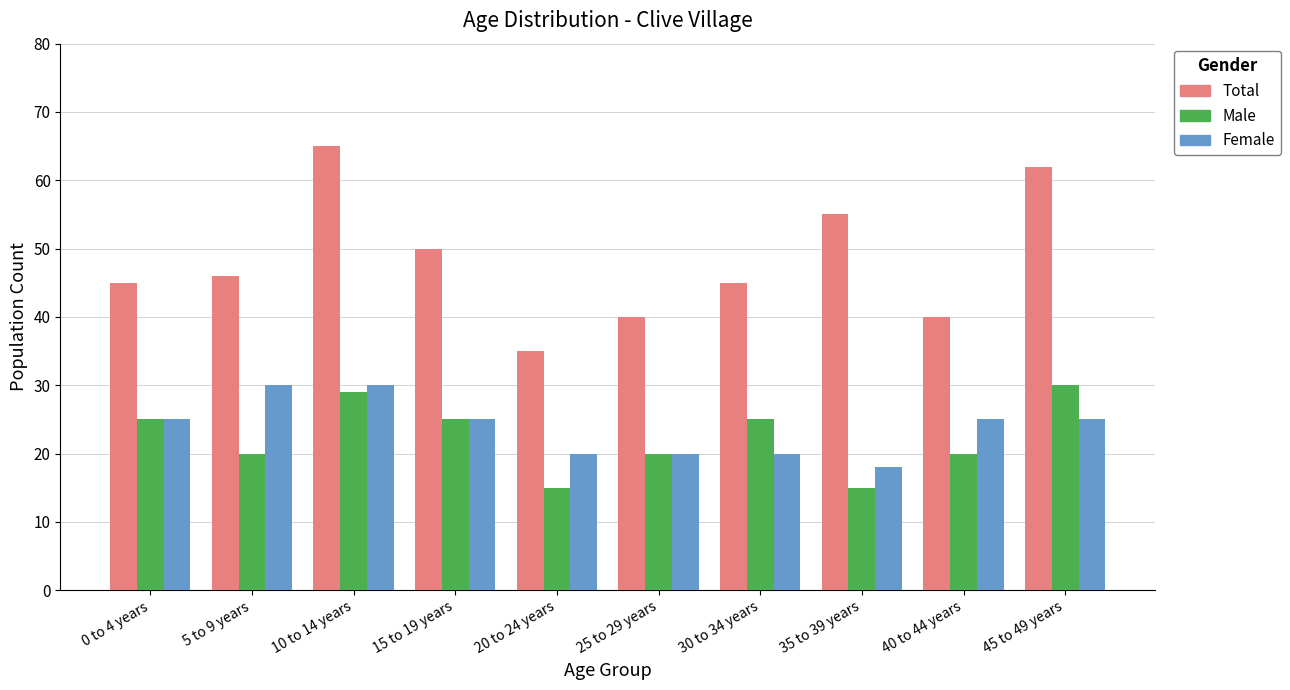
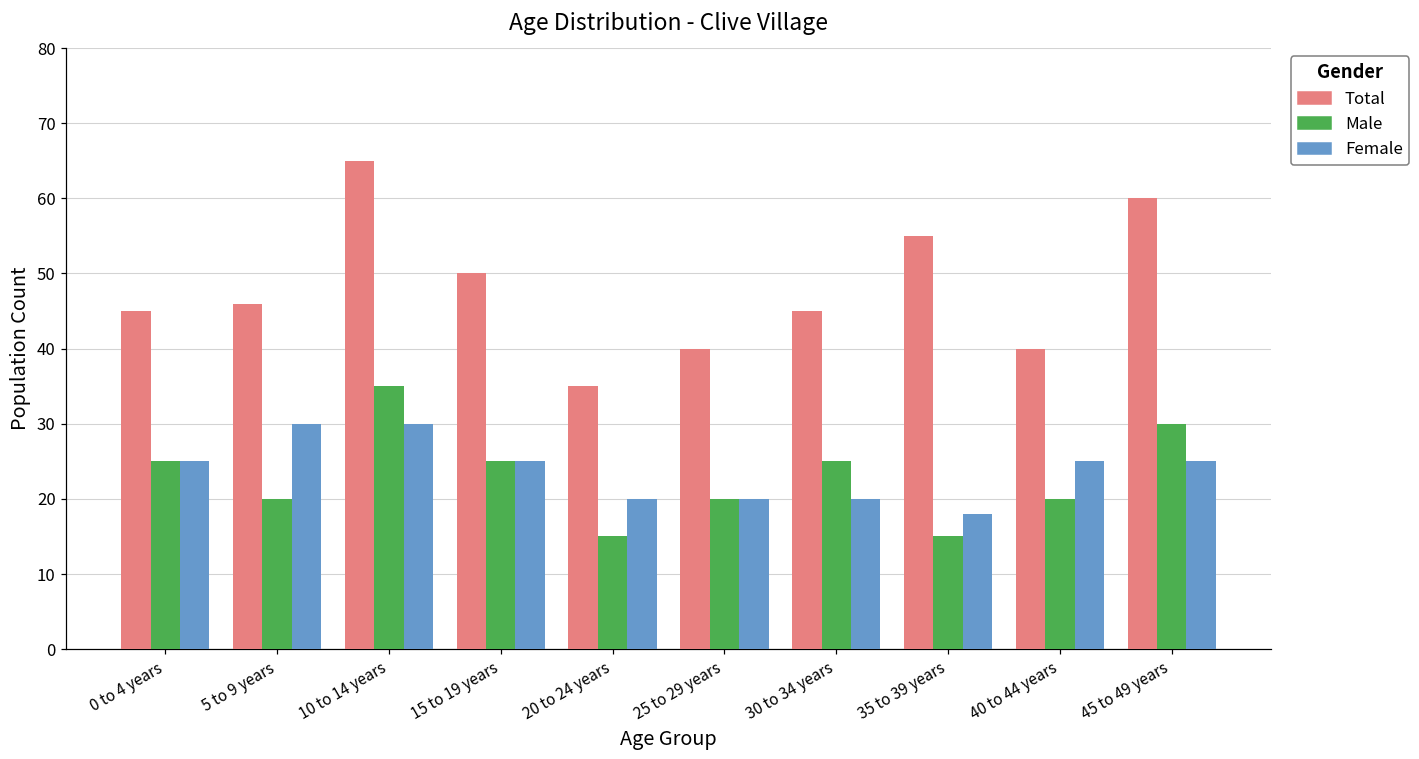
  {
    "Total": {
      "0 to 4 years": 45,
      "5 to 9 years": 46,
      "10 to 14 years": 65,
      "15 to 19 years": 50,
      "20 to 24 years": 35,
      "25 to 29 years": 40,
      "30 to 34 years": 45,
      "35 to 39 years": 55,
      "40 to 44 years": 40,
-     "45 to 49 years": 62
+     "45 to 49 years": 60
    },
    "Male": {
      "0 to 4 years": 25,
      "5 to 9 years": 20,
-     "10 to 14 years": 29,
+     "10 to 14 years": 35,
      "15 to 19 years": 25,
      "20 to 24 years": 15,
      "25 to 29 years": 20,
      "30 to 34 years": 25,
      "35 to 39 years": 15,
      "40 to 44 years": 20,
      "45 to 49 years": 30
    },
    "Female": {
      "0 to 4 years": 25,
      "5 to 9 years": 30,
      "10 to 14 years": 30,
      "15 to 19 years": 25,
      "20 to 24 years": 20,
      "25 to 29 years": 20,
      "30 to 34 years": 20,
      "35 to 39 years": 18,
      "40 to 44 years": 25,
      "45 to 49 years": 25
    }
  }
